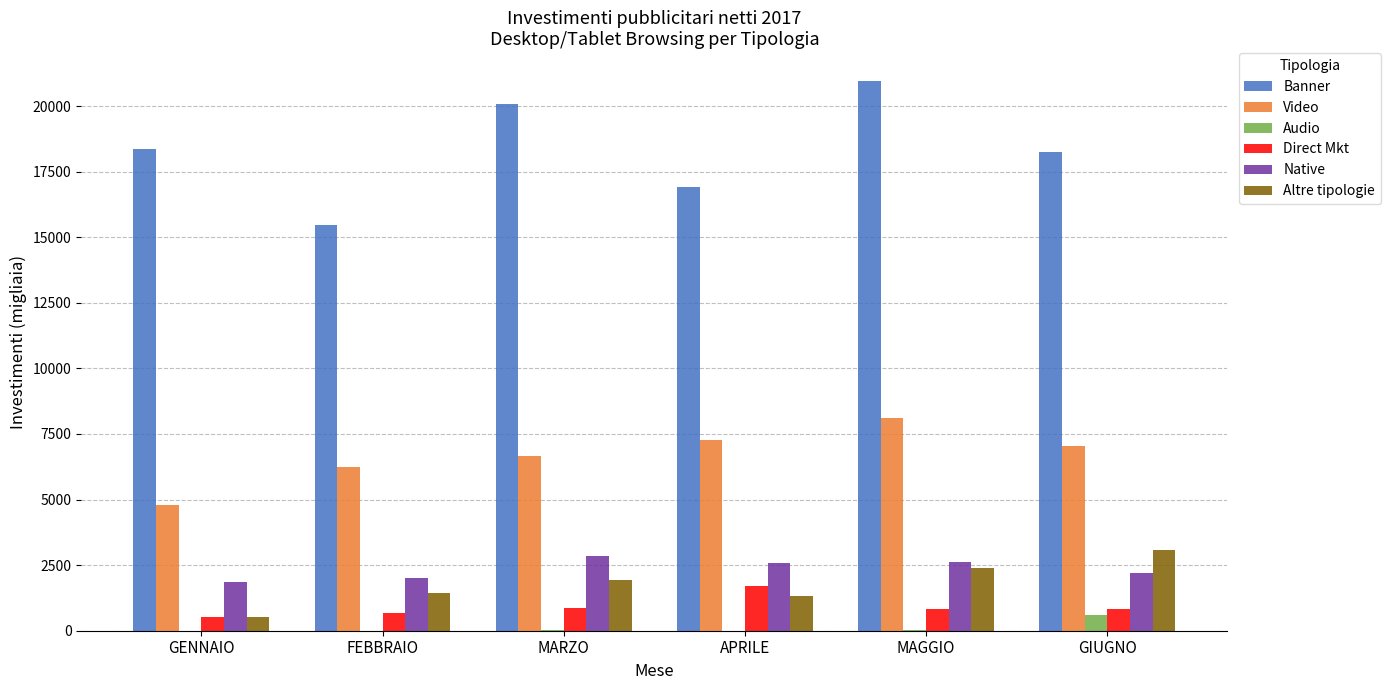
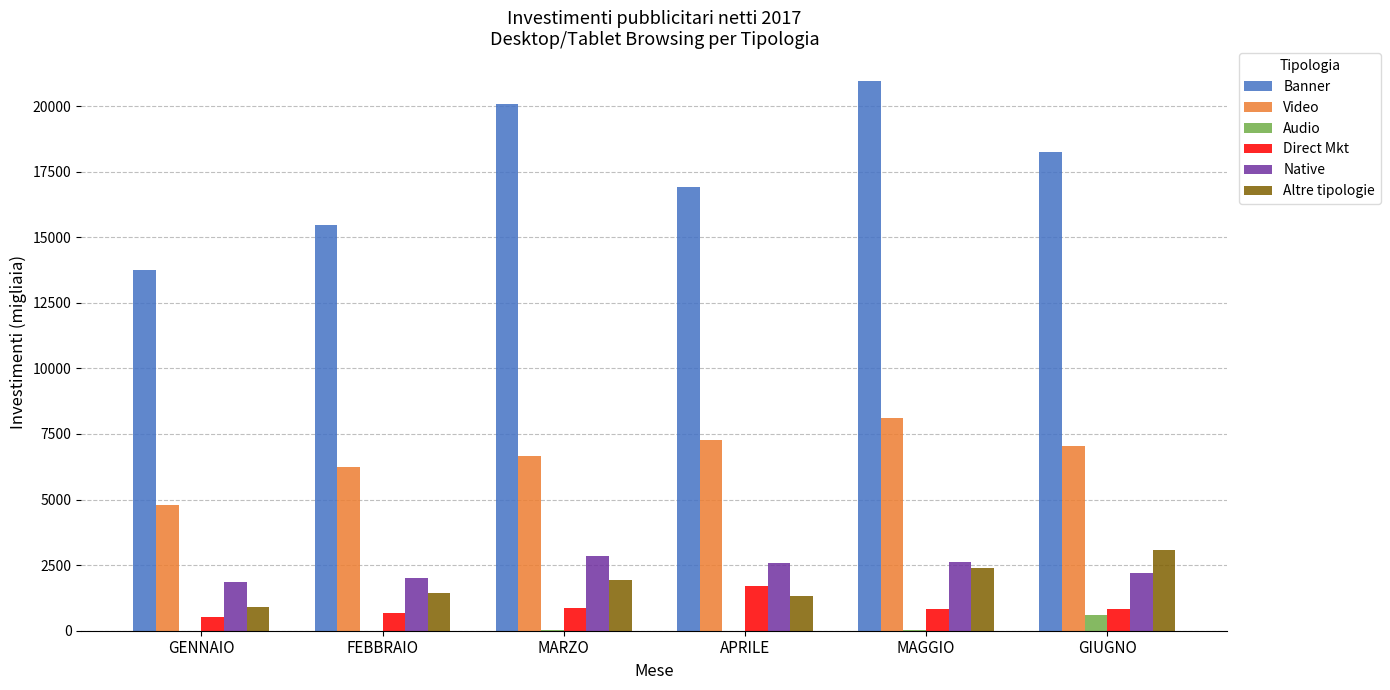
  {
    "Banner": {
-     "GENNAIO": 18400,
+     "GENNAIO": 13800,
      "FEBBRAIO": 15500,
      "MARZO": 20100,
      "APRILE": 16900,
      "MAGGIO": 21000,
      "GIUGNO": 18300
    },
    "Video": {
      "GENNAIO": 4800,
      "FEBBRAIO": 6200,
      "MARZO": 6700,
      "APRILE": 7300,
      "MAGGIO": 8100,
      "GIUGNO": 7000
    },
    "Audio": {
      "GIUGNO": 600
    },
    "Direct Mkt": {
      "GENNAIO": 500,
      "FEBBRAIO": 700,
      "MARZO": 900,
      "APRILE": 1700,
      "MAGGIO": 800,
      "GIUGNO": 800
    },
    "Native": {
      "GENNAIO": 1900,
      "FEBBRAIO": 2000,
      "MARZO": 2900,
      "APRILE": 2600,
      "MAGGIO": 2600,
      "GIUGNO": 2200
    },
    "Altre tipologie": {
-     "GENNAIO": 500,
+     "GENNAIO": 900,
      "FEBBRAIO": 1400,
      "MARZO": 1900,
      "APRILE": 1300,
      "MAGGIO": 2400,
      "GIUGNO": 3100
    }
  }
